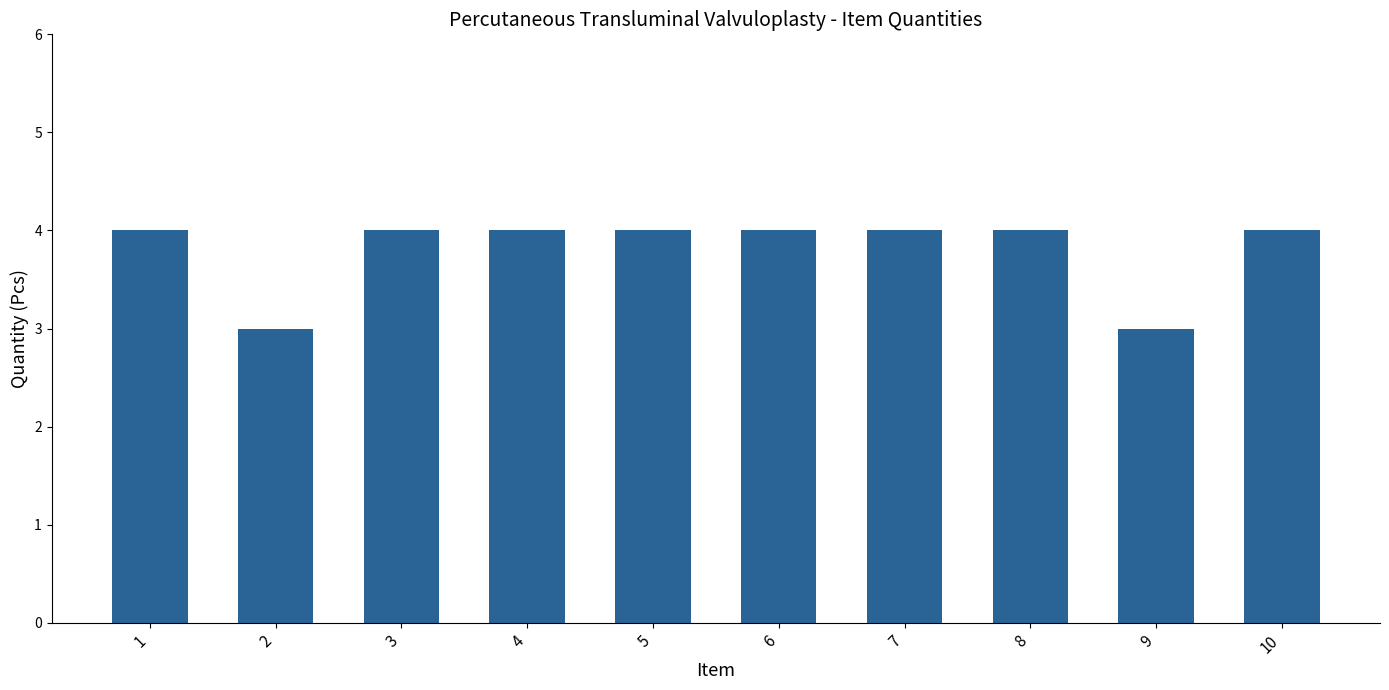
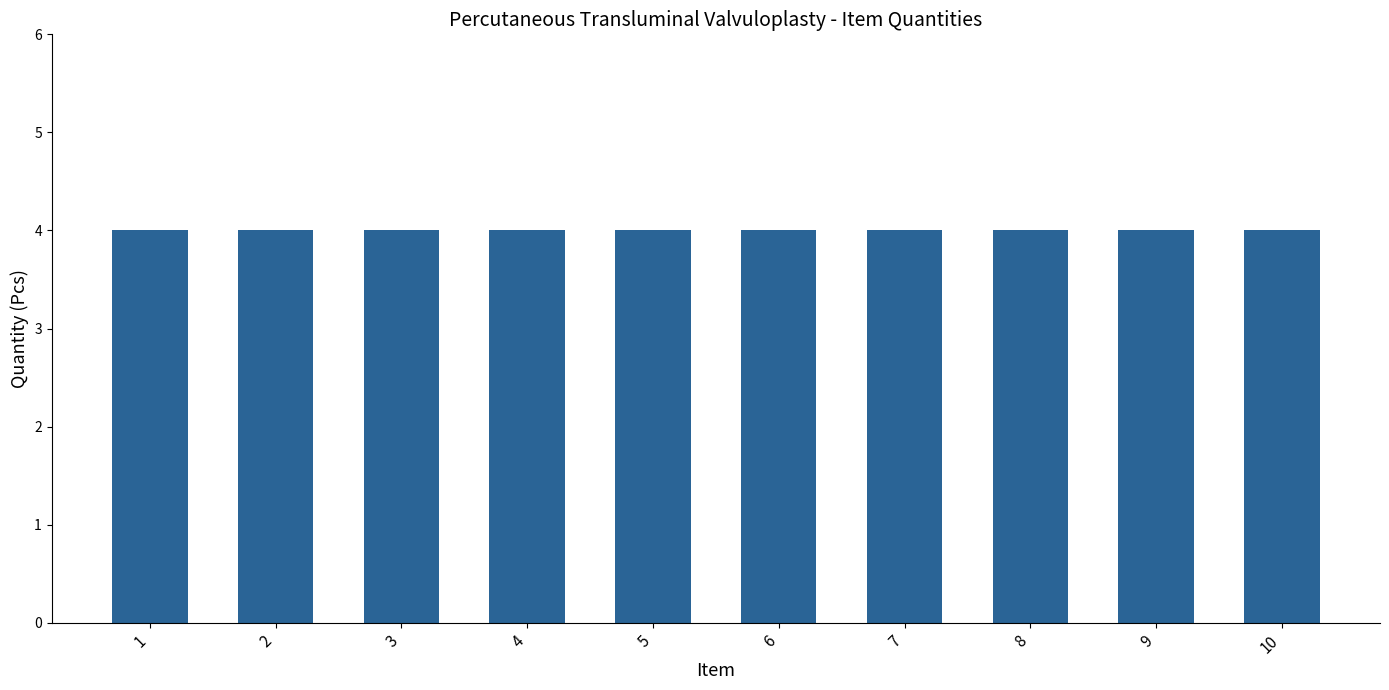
  {
    "1": 4,
-   "2": 3,
+   "2": 4,
    "3": 4,
    "4": 4,
    "5": 4,
    "6": 4,
    "7": 4,
    "8": 4,
-   "9": 3,
+   "9": 4,
    "10": 4
  }
